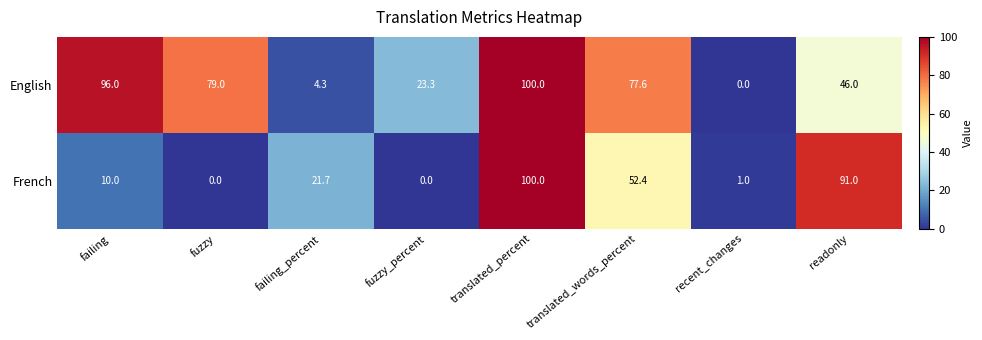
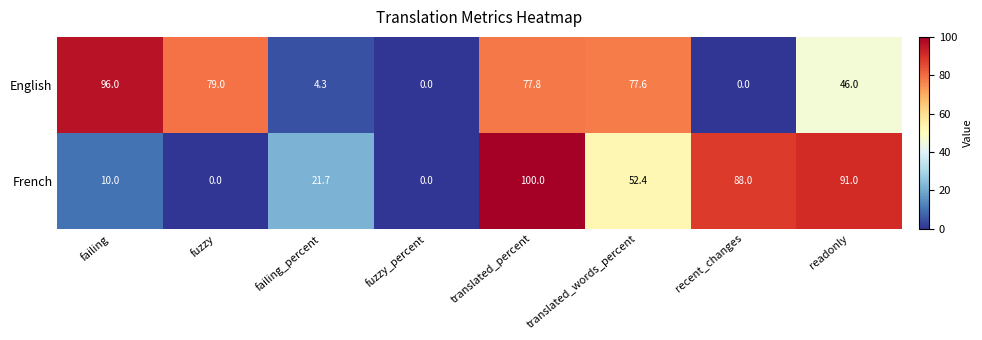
  {
    "English": {
      "failing": 96.0,
      "fuzzy": 79.0,
      "failing_percent": 4.3,
-     "fuzzy_percent": 23.3,
-     "translated_percent": 100.0,
+     "fuzzy_percent": 0.0,
+     "translated_percent": 77.8,
      "translated_words_percent": 77.6,
      "recent_changes": 0.0,
      "readonly": 46.0
    },
    "French": {
      "failing": 10.0,
      "fuzzy": 0.0,
      "failing_percent": 21.7,
      "fuzzy_percent": 0.0,
      "translated_percent": 100.0,
      "translated_words_percent": 52.4,
-     "recent_changes": 1.0,
+     "recent_changes": 88.0,
      "readonly": 91.0
    }
  }
